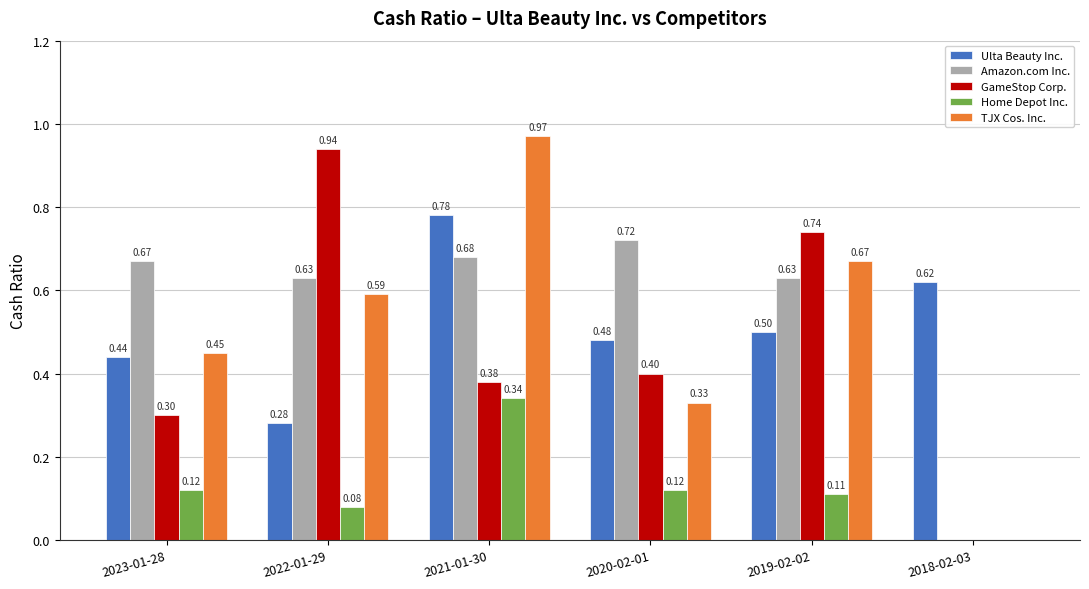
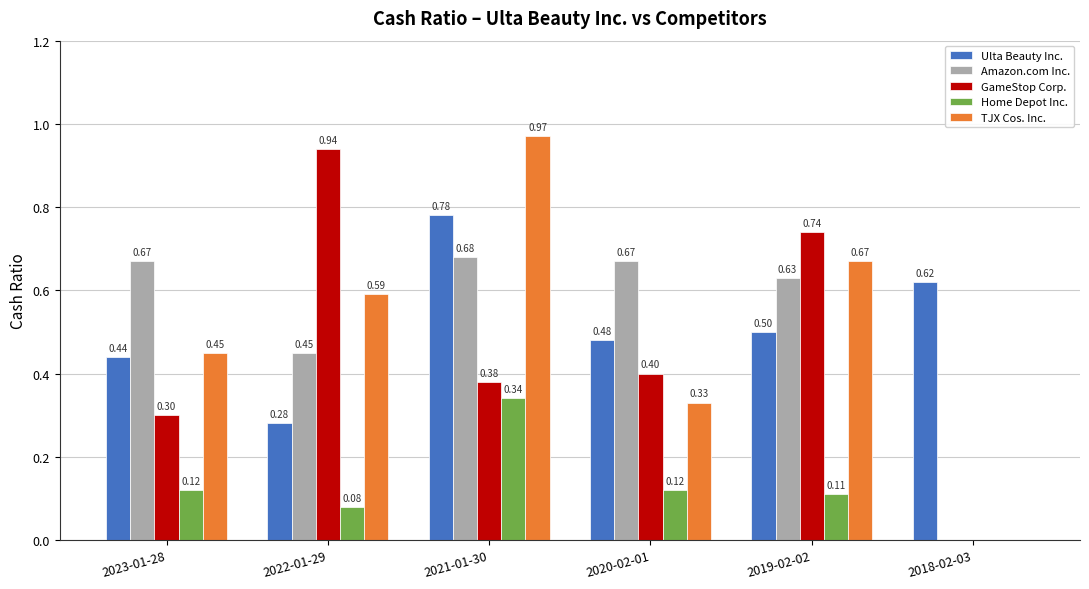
  {
    "Ulta Beauty Inc.": {
      "2023-01-28": 0.44,
      "2022-01-29": 0.28,
      "2021-01-30": 0.78,
      "2020-02-01": 0.48,
      "2019-02-02": 0.50,
      "2018-02-03": 0.62
    },
    "Amazon.com Inc.": {
      "2023-01-28": 0.67,
-     "2022-01-29": 0.63,
+     "2022-01-29": 0.45,
      "2021-01-30": 0.68,
-     "2020-02-01": 0.72,
+     "2020-02-01": 0.67,
      "2019-02-02": 0.63
    },
    "GameStop Corp.": {
      "2023-01-28": 0.30,
      "2022-01-29": 0.94,
      "2021-01-30": 0.38,
      "2020-02-01": 0.40,
      "2019-02-02": 0.74
    },
    "Home Depot Inc.": {
      "2023-01-28": 0.12,
      "2022-01-29": 0.08,
      "2021-01-30": 0.34,
      "2020-02-01": 0.12,
      "2019-02-02": 0.11
    },
    "TJX Cos. Inc.": {
      "2023-01-28": 0.45,
      "2022-01-29": 0.59,
      "2021-01-30": 0.97,
      "2020-02-01": 0.33,
      "2019-02-02": 0.67
    }
  }
